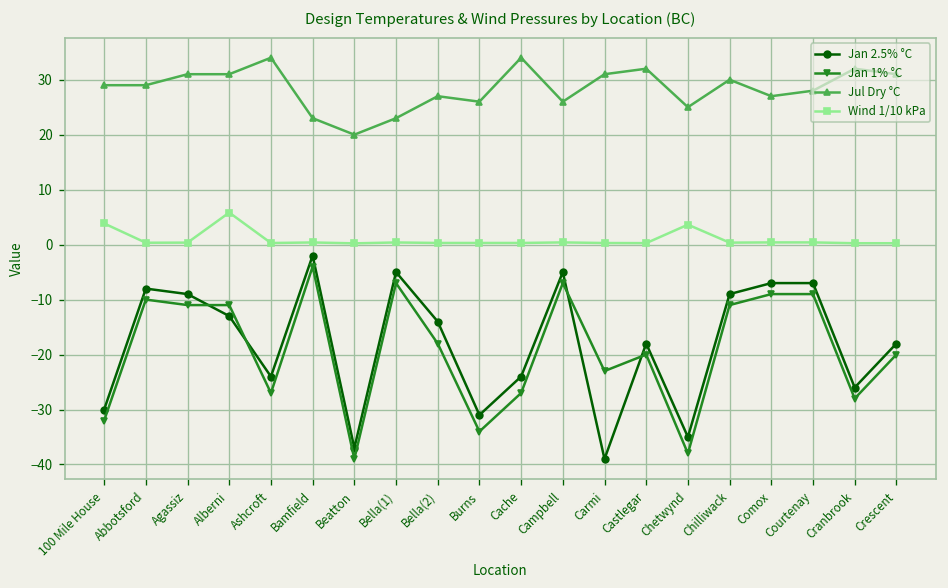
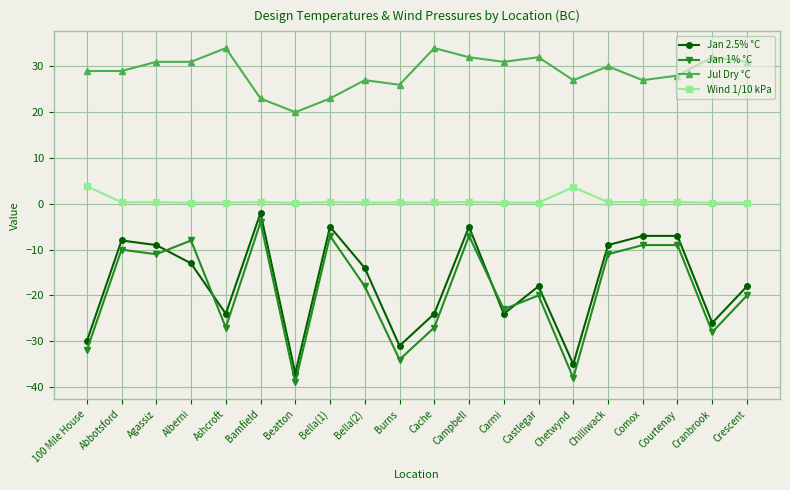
  {
    "Jan 2.5% °C": {
      "100 Mile House": -30,
      "Abbotsford": -8,
      "Agassiz": -9,
      "Alberni": -13,
      "Ashcroft": -24,
      "Bamfield": -2,
      "Beatton": -37,
      "Bella(1)": -5,
      "Bella(2)": -14,
      "Burns": -31,
      "Cache": -24,
      "Campbell": -5,
-     "Carmi": -39,
+     "Carmi": -24,
      "Castlegar": -18,
      "Chetwynd": -35,
      "Chilliwack": -9,
      "Comox": -7,
      "Courtenay": -7,
      "Cranbrook": -26,
      "Crescent": -18
    },
    "Jan 1% °C": {
      "100 Mile House": -32,
      "Abbotsford": -10,
      "Agassiz": -11,
-     "Alberni": -11,
+     "Alberni": -8,
      "Ashcroft": -27,
      "Bamfield": -4,
      "Beatton": -39,
      "Bella(1)": -7,
      "Bella(2)": -18,
      "Burns": -34,
      "Cache": -27,
      "Campbell": -7,
      "Carmi": -23,
      "Castlegar": -20,
      "Chetwynd": -38,
      "Chilliwack": -11,
      "Comox": -9,
      "Courtenay": -9,
      "Cranbrook": -28,
      "Crescent": -20
    },
    "Jul Dry °C": {
      "100 Mile House": 29,
      "Abbotsford": 29,
      "Agassiz": 31,
      "Alberni": 31,
      "Ashcroft": 34,
      "Bamfield": 23,
      "Beatton": 20,
      "Bella(1)": 23,
      "Bella(2)": 27,
      "Burns": 26,
      "Cache": 34,
-     "Campbell": 26,
+     "Campbell": 32,
      "Carmi": 31,
      "Castlegar": 32,
-     "Chetwynd": 25,
+     "Chetwynd": 27,
      "Chilliwack": 30,
      "Comox": 27
    },
    "Wind 1/10 kPa": {
      "100 Mile House": 4,
      "Abbotsford": 0,
      "Agassiz": 0,
-     "Alberni": 6,
+     "Alberni": 0,
      "Ashcroft": 0,
      "Bamfield": 0,
      "Beatton": 0,
      "Bella(1)": 0,
      "Bella(2)": 0,
      "Burns": 0,
      "Cache": 0,
      "Campbell": 0,
      "Carmi": 0,
      "Castlegar": 0,
      "Chetwynd": 4,
      "Chilliwack": 0,
      "Comox": 0,
      "Courtenay": 0,
      "Cranbrook": 0,
      "Crescent": 0
    }
  }
